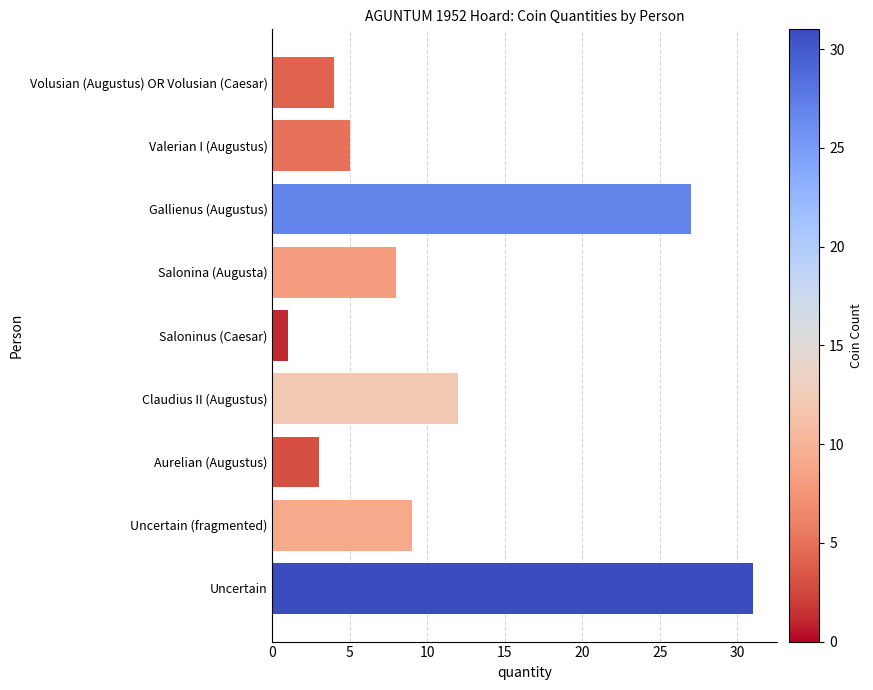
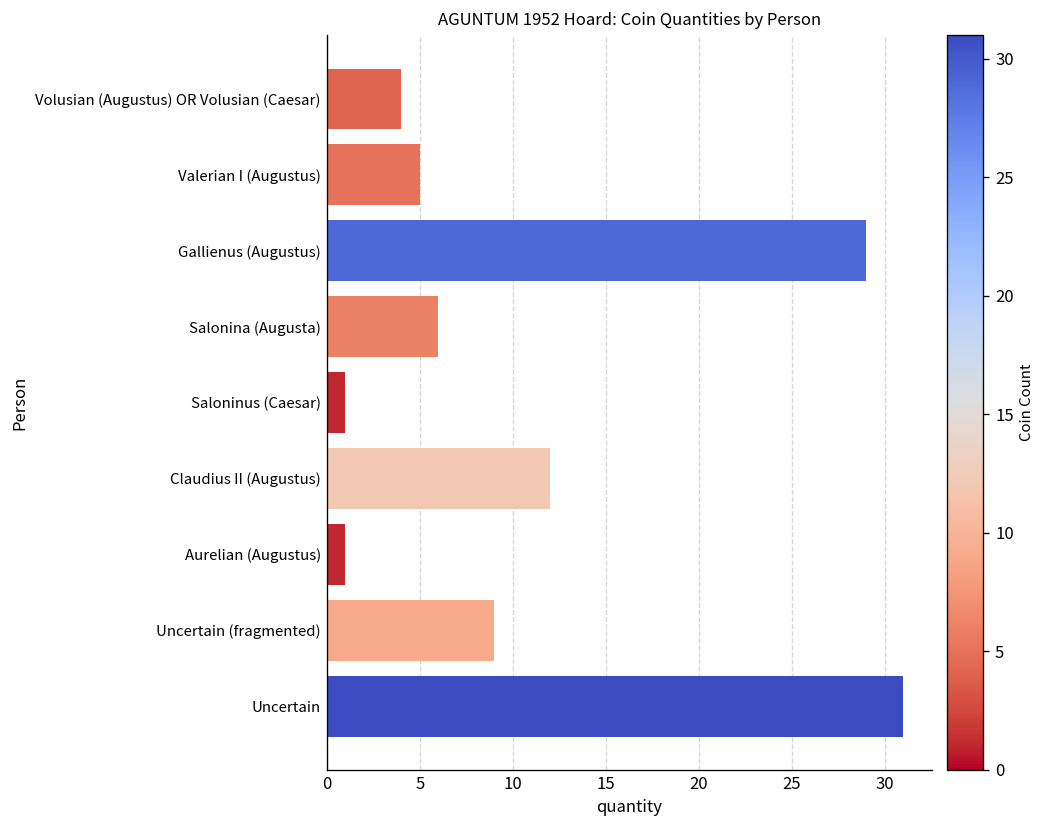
  {
    "Volusian (Augustus) OR Volusian (Caesar)": 4,
    "Valerian I (Augustus)": 5,
-   "Gallienus (Augustus)": 27,
-   "Salonina (Augusta)": 8,
+   "Gallienus (Augustus)": 29,
+   "Salonina (Augusta)": 6,
    "Saloninus (Caesar)": 1,
    "Claudius II (Augustus)": 12,
-   "Aurelian (Augustus)": 3,
+   "Aurelian (Augustus)": 1,
    "Uncertain (fragmented)": 9,
    "Uncertain": 31
  }
